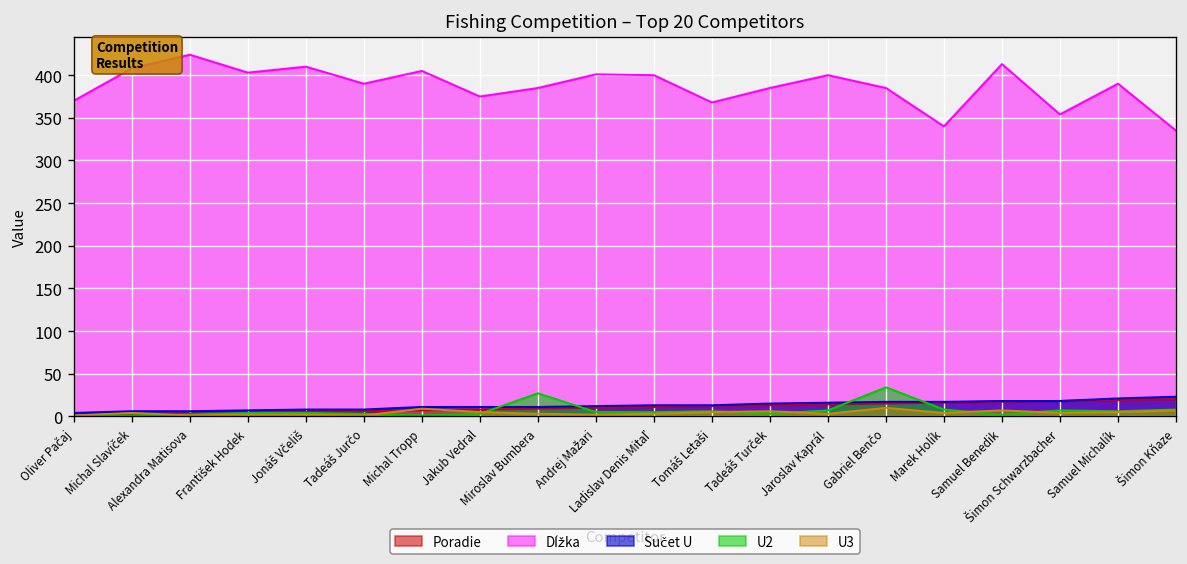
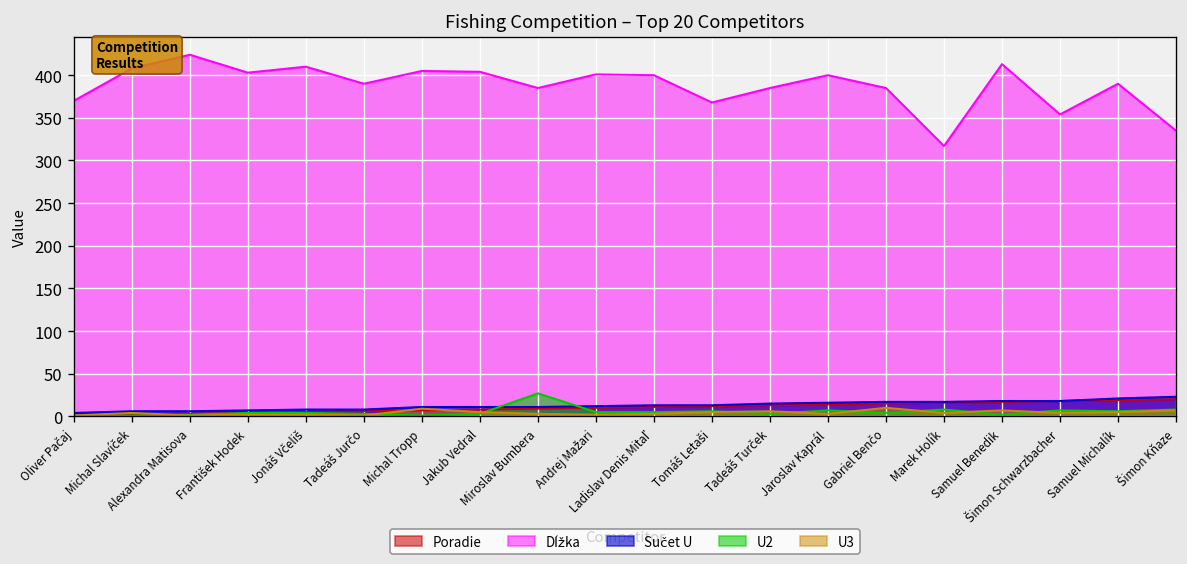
  {
    "Dĺžka": {
      "Oliver Pačaj": 370,
      "Alexandra Matisova": 420,
      "František Hodek": 400,
      "Jonáš Včeliš": 410,
      "Tadeáš Jurčo": 390,
      "Michal Tropp": 410,
-     "Jakub Vedral": 380,
+     "Jakub Vedral": 400,
      "Miroslav Bumbera": 390,
      "Andrej Mažari": 400,
      "Ladislav Denis Mitaľ": 400,
      "Tomáš Letaši": 370,
      "Tadeáš Turček": 390,
      "Jaroslav Kaprál": 400,
      "Gabriel Benčo": 390,
-     "Marek Holík": 340,
+     "Marek Holík": 320,
      "Samuel Benedik": 410,
      "Šimon Schwarzbacher": 350,
      "Samuel Michalík": 390,
      "Šimon Kňaze": 340
    },
    "U2": {
      "Michal Tropp": 0,
      "Miroslav Bumbera": 30,
      "Jaroslav Kaprál": 10,
-     "Gabriel Benčo": 30,
+     "Gabriel Benčo": 0,
      "Marek Holík": 10,
      "Samuel Benedik": 0
    },
    "U3": {
      "Miroslav Bumbera": 0,
      "Jaroslav Kaprál": 0,
      "Gabriel Benčo": 10,
      "Marek Holík": 0,
      "Samuel Benedik": 10
    }
  }
